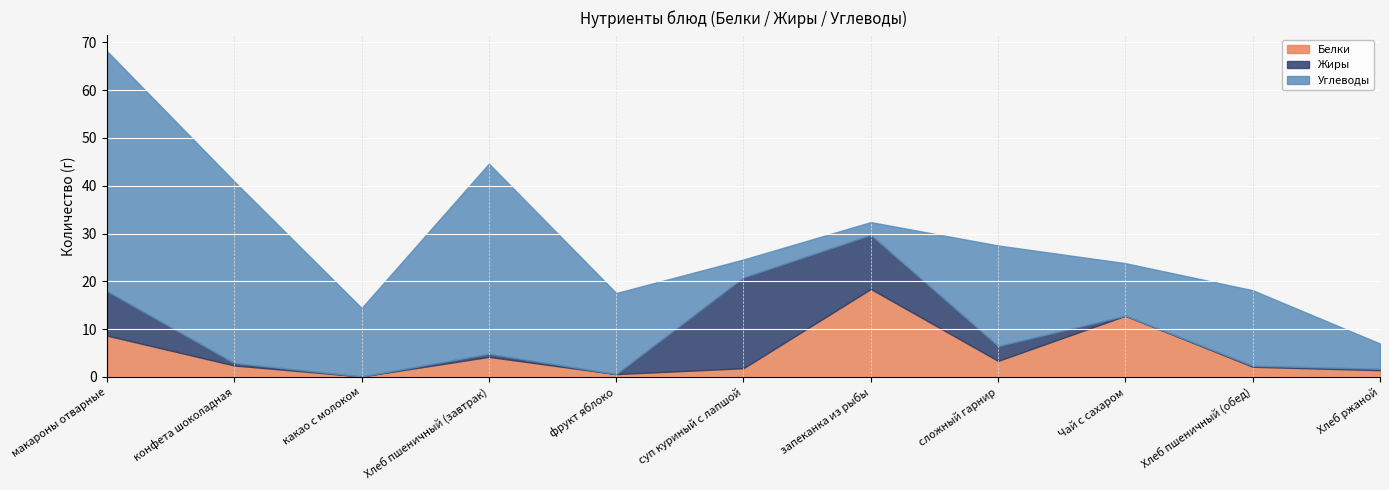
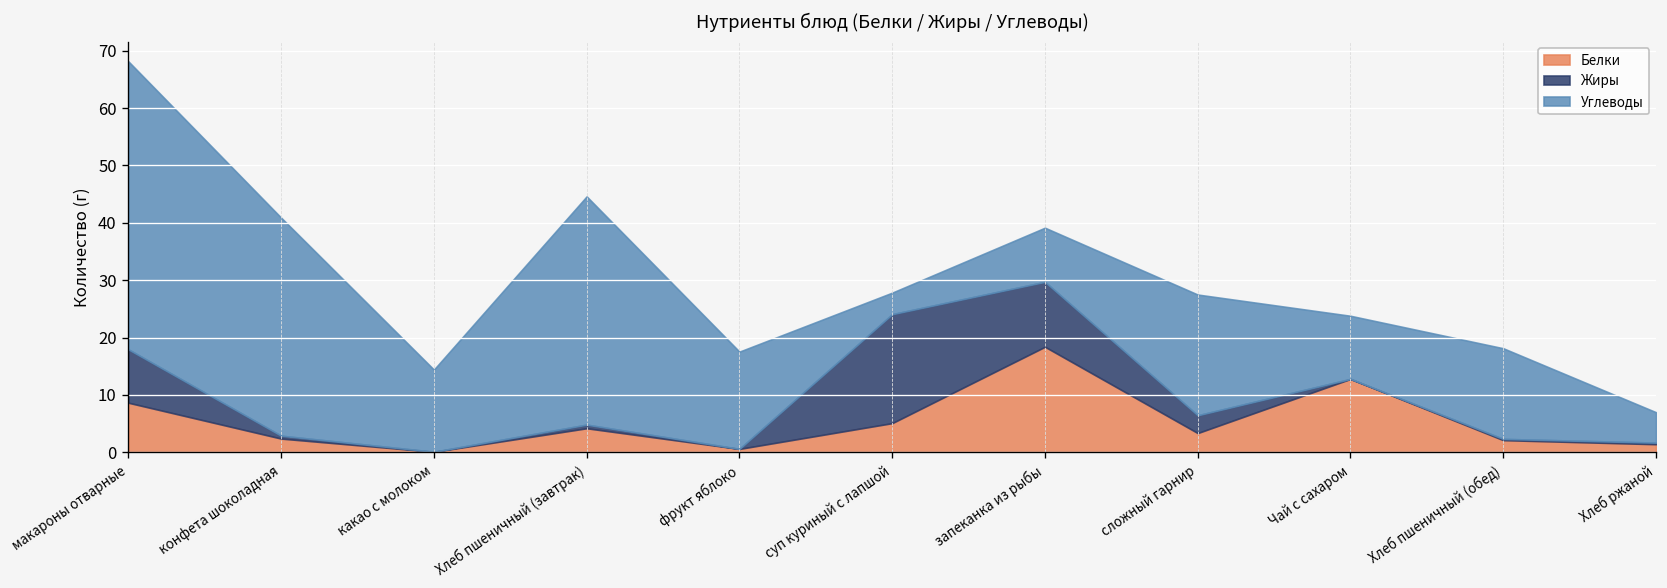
  {
    "Белки": {
      "макароны отварные": 9,
      "Хлеб пшеничный (завтрак)": 4,
-     "суп куриный с лапшой": 2,
+     "суп куриный с лапшой": 5,
      "запеканка из рыбы": 18,
      "сложный гарнир": 3
    },
    "Жиры": {
      "макароны отварные": 9,
      "Хлеб пшеничный (завтрак)": 1,
      "суп куриный с лапшой": 19,
      "запеканка из рыбы": 11,
      "сложный гарнир": 3
    },
    "Углеводы": {
      "макароны отварные": 50,
      "конфета шоколадная": 38,
      "какао с молоком": 14,
      "Хлеб пшеничный (завтрак)": 40,
      "фрукт яблоко": 17,
      "суп куриный с лапшой": 4,
-     "запеканка из рыбы": 3,
+     "запеканка из рыбы": 9,
      "сложный гарнир": 21,
      "Чай с сахаром": 11,
      "Хлеб пшеничный (обед)": 16,
      "Хлеб ржаной": 5
    }
  }
